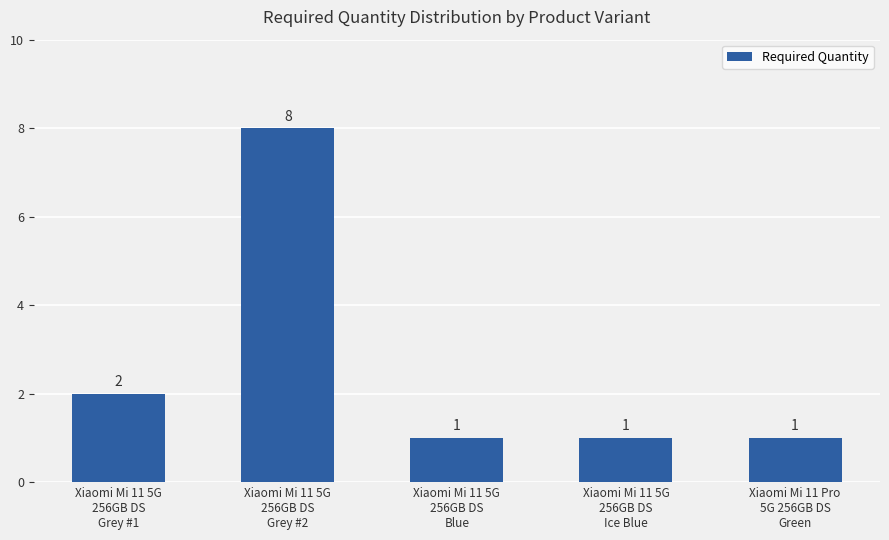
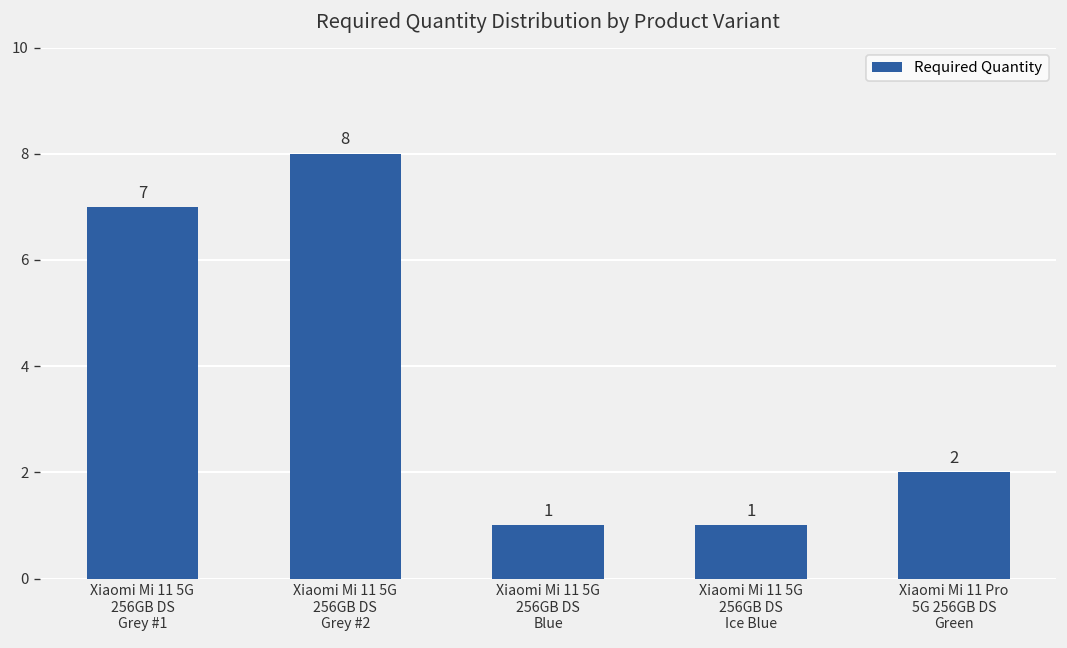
  {
-   "Xiaomi Mi 11 5G 256GB DS Grey #1": 2,
+   "Xiaomi Mi 11 5G 256GB DS Grey #1": 7,
    "Xiaomi Mi 11 5G 256GB DS Grey #2": 8,
    "Xiaomi Mi 11 5G 256GB DS Blue": 1,
    "Xiaomi Mi 11 5G 256GB DS Ice Blue": 1,
-   "Xiaomi Mi 11 Pro 5G 256GB DS Green": 1
+   "Xiaomi Mi 11 Pro 5G 256GB DS Green": 2
  }
